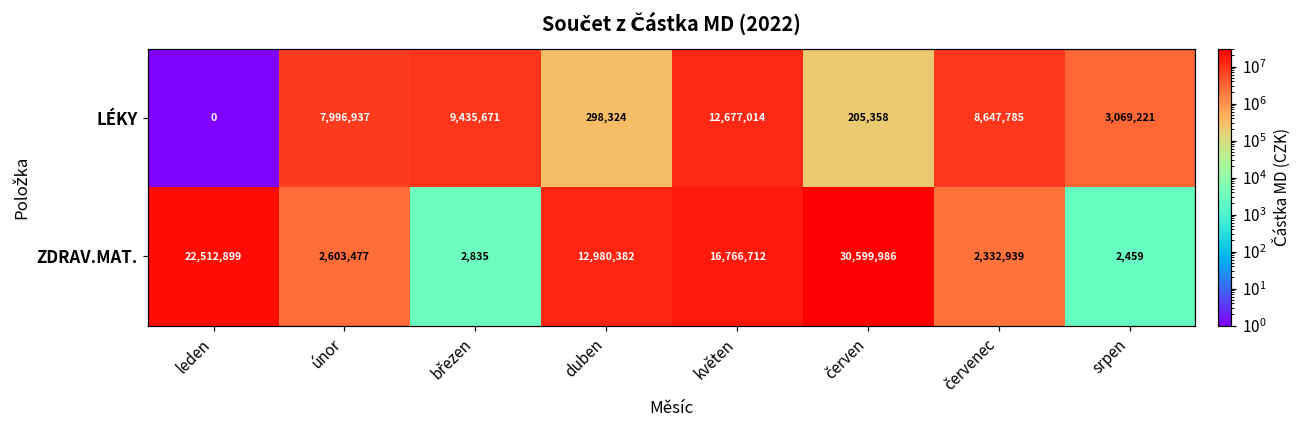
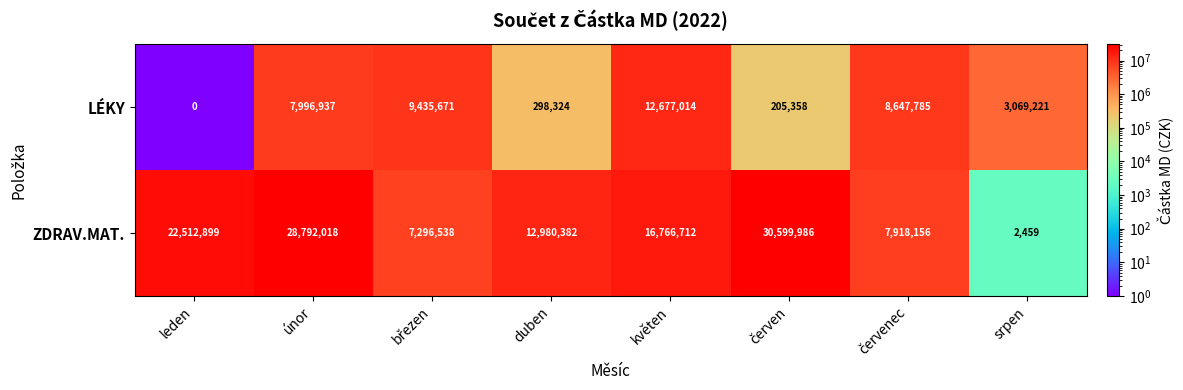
  {
    "LÉKY": {
      "leden": "0",
      "únor": "7,996,937",
      "březen": "9,435,671",
      "duben": "298,324",
      "květen": "12,677,014",
      "červen": "205,358",
      "červenec": "8,647,785",
      "srpen": "3,069,221"
    },
    "ZDRAV.MAT.": {
      "leden": "22,512,899",
-     "únor": "2,603,477",
-     "březen": "2,835",
+     "únor": "28,792,018",
+     "březen": "7,296,538",
      "duben": "12,980,382",
      "květen": "16,766,712",
      "červen": "30,599,986",
-     "červenec": "2,332,939",
+     "červenec": "7,918,156",
      "srpen": "2,459"
    }
  }
